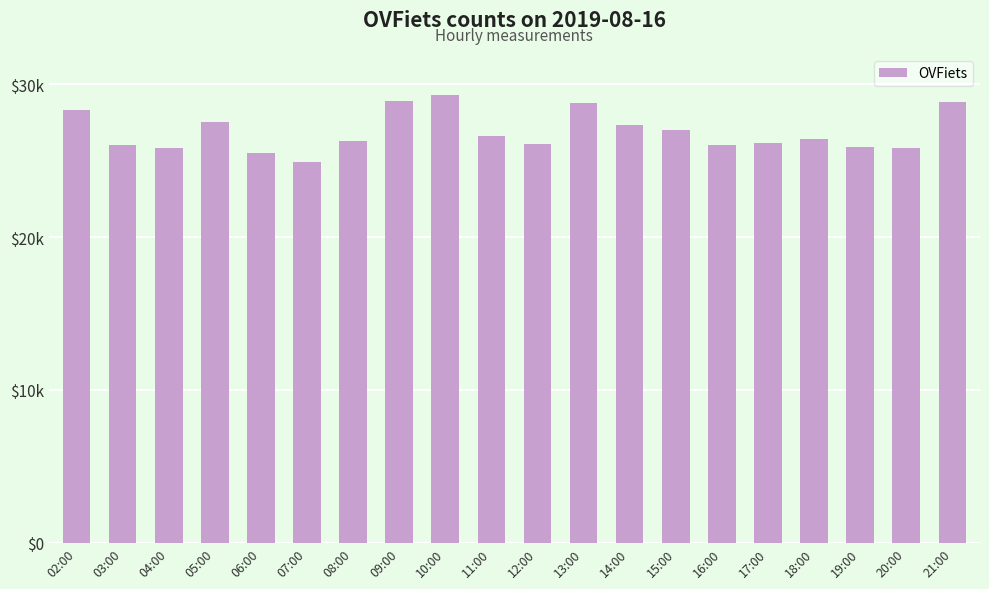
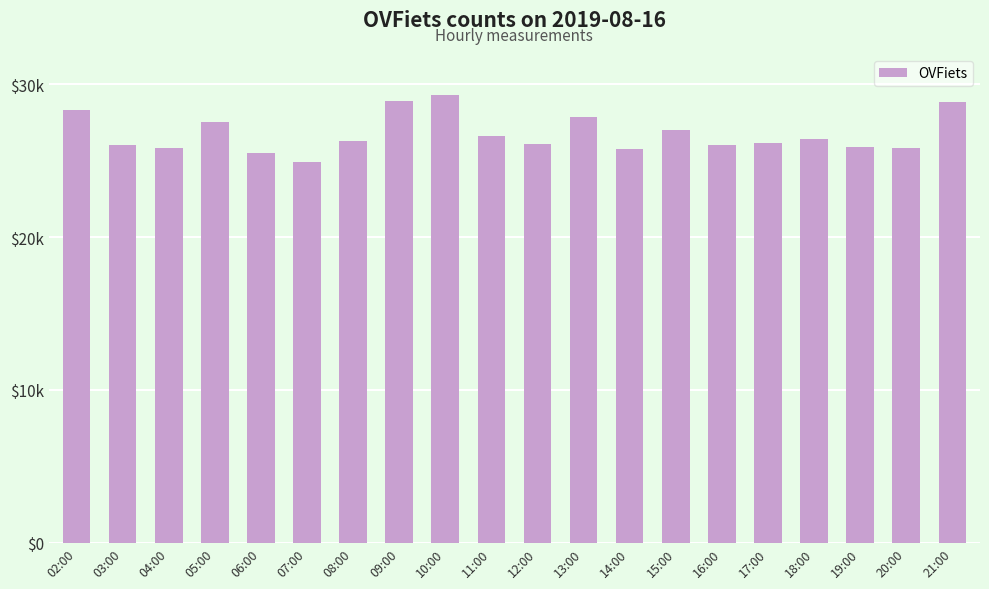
  {
    "02:00": "$28300",
    "03:00": "$26000",
    "04:00": "$25800",
    "05:00": "$27500",
    "06:00": "$25500",
    "07:00": "$24900",
    "08:00": "$26300",
    "09:00": "$28900",
    "10:00": "$29300",
    "11:00": "$26600",
    "12:00": "$26100",
-   "13:00": "$28800",
-   "14:00": "$27300",
+   "13:00": "$27800",
+   "14:00": "$25800",
    "15:00": "$27000",
    "16:00": "$26000",
    "17:00": "$26100",
    "18:00": "$26400",
    "19:00": "$25900",
    "20:00": "$25800",
    "21:00": "$28800"
  }
